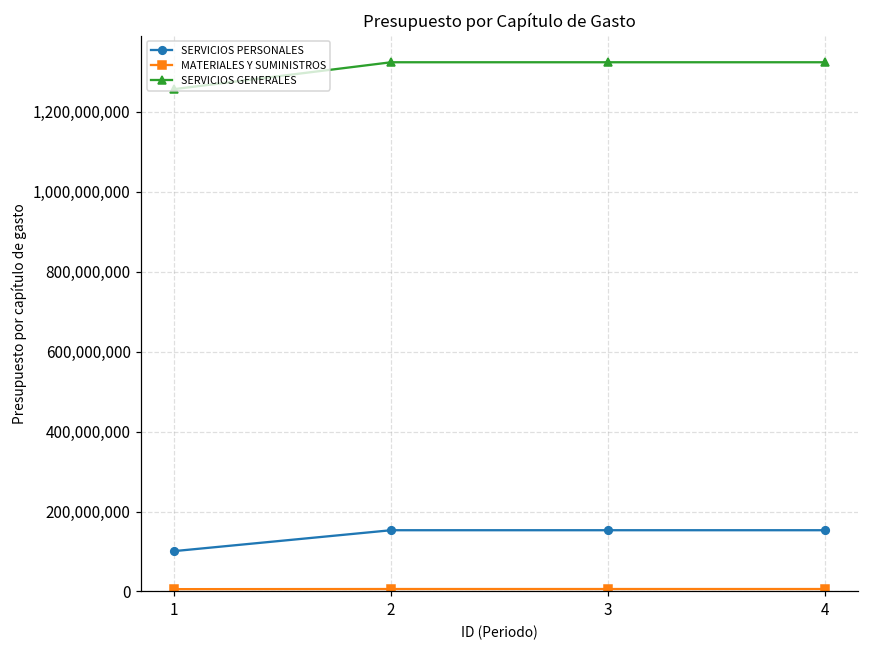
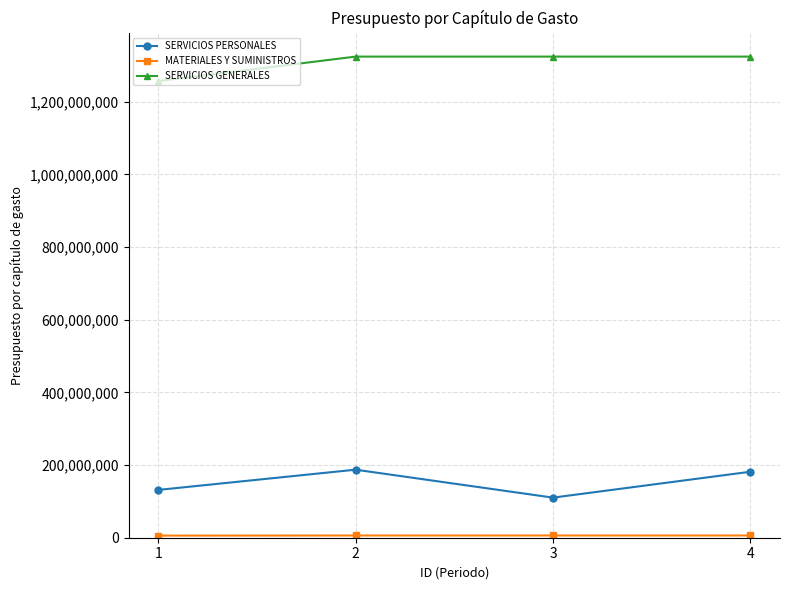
  {
    "SERVICIOS PERSONALES": {
-     "1": "100,000,000",
-     "2": "150,000,000",
-     "3": "150,000,000",
-     "4": "150,000,000"
+     "1": "130,000,000",
+     "2": "190,000,000",
+     "3": "110,000,000",
+     "4": "180,000,000"
    },
    "MATERIALES Y SUMINISTROS": {
      "1": "10,000,000",
      "2": "10,000,000",
      "3": "10,000,000",
      "4": "10,000,000"
    },
    "SERVICIOS GENERALES": {
      "2": "1,320,000,000",
      "3": "1,320,000,000",
      "4": "1,320,000,000"
    }
  }
